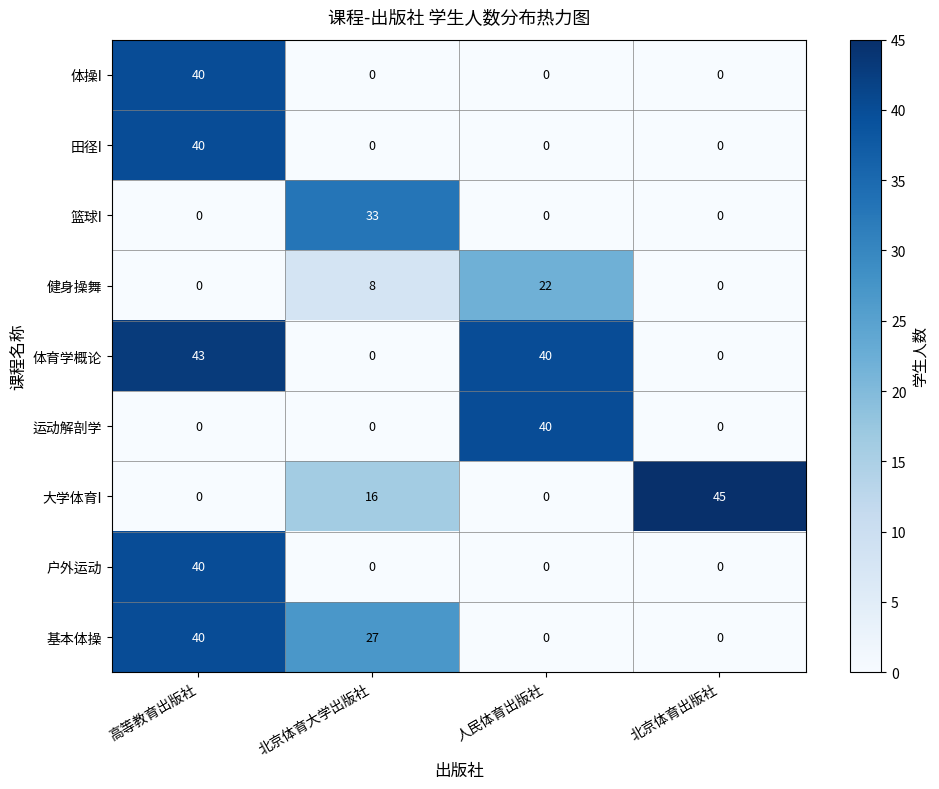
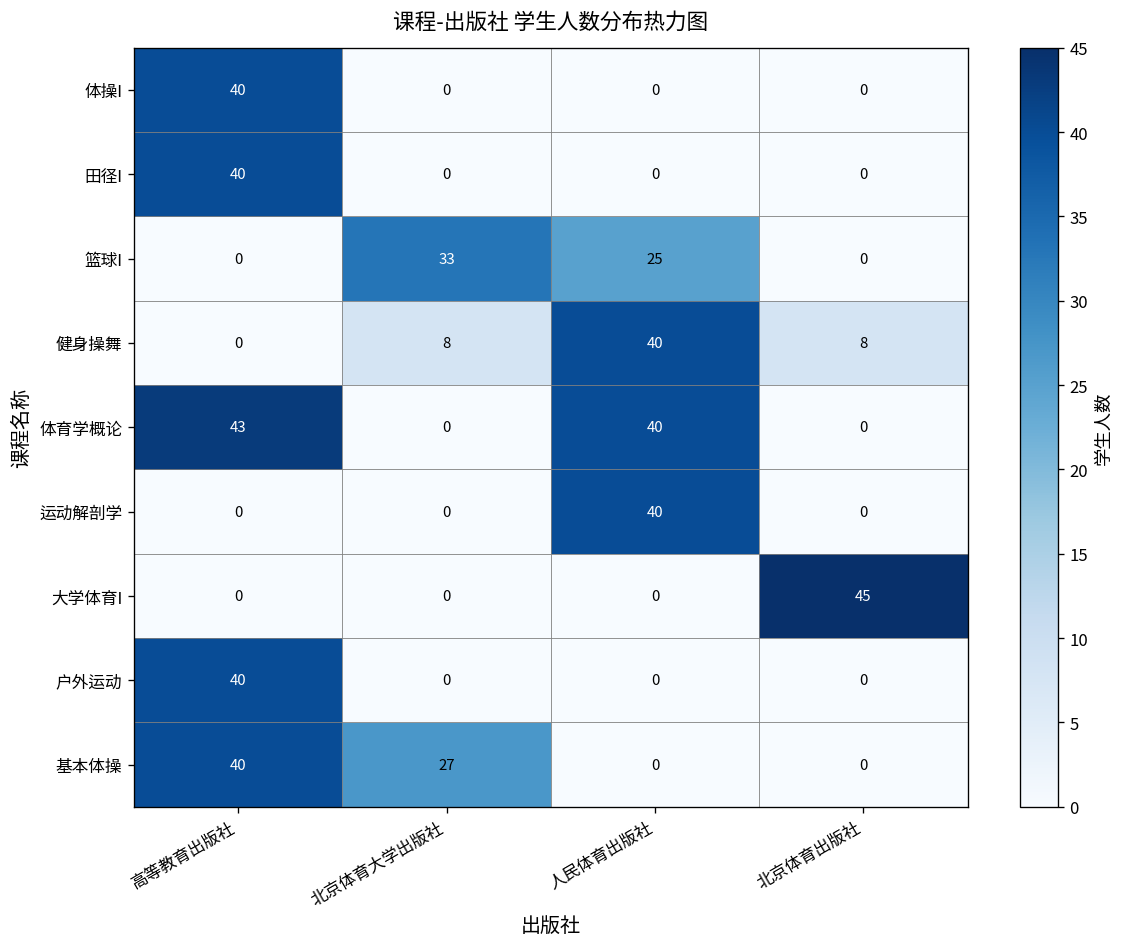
  {
    "体操I": {
      "高等教育出版社": 40,
      "北京体育大学出版社": 0,
      "人民体育出版社": 0,
      "北京体育出版社": 0
    },
    "田径I": {
      "高等教育出版社": 40,
      "北京体育大学出版社": 0,
      "人民体育出版社": 0,
      "北京体育出版社": 0
    },
    "篮球I": {
      "高等教育出版社": 0,
      "北京体育大学出版社": 33,
-     "人民体育出版社": 0,
+     "人民体育出版社": 25,
      "北京体育出版社": 0
    },
    "健身操舞": {
      "高等教育出版社": 0,
      "北京体育大学出版社": 8,
-     "人民体育出版社": 22,
-     "北京体育出版社": 0
+     "人民体育出版社": 40,
+     "北京体育出版社": 8
    },
    "体育学概论": {
      "高等教育出版社": 43,
      "北京体育大学出版社": 0,
      "人民体育出版社": 40,
      "北京体育出版社": 0
    },
    "运动解剖学": {
      "高等教育出版社": 0,
      "北京体育大学出版社": 0,
      "人民体育出版社": 40,
      "北京体育出版社": 0
    },
    "大学体育I": {
      "高等教育出版社": 0,
-     "北京体育大学出版社": 16,
+     "北京体育大学出版社": 0,
      "人民体育出版社": 0,
      "北京体育出版社": 45
    },
    "户外运动": {
      "高等教育出版社": 40,
      "北京体育大学出版社": 0,
      "人民体育出版社": 0,
      "北京体育出版社": 0
    },
    "基本体操": {
      "高等教育出版社": 40,
      "北京体育大学出版社": 27,
      "人民体育出版社": 0,
      "北京体育出版社": 0
    }
  }
